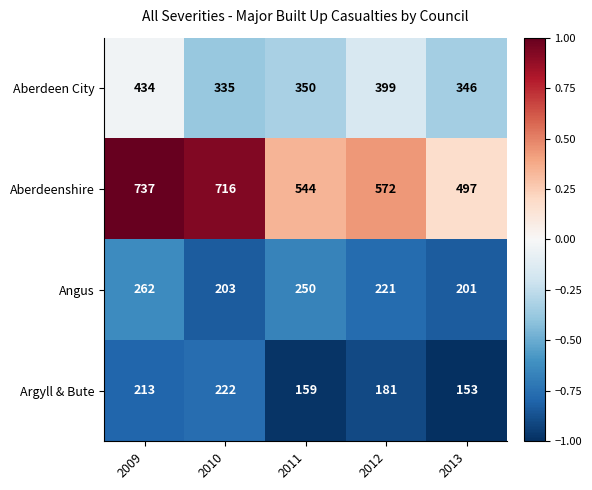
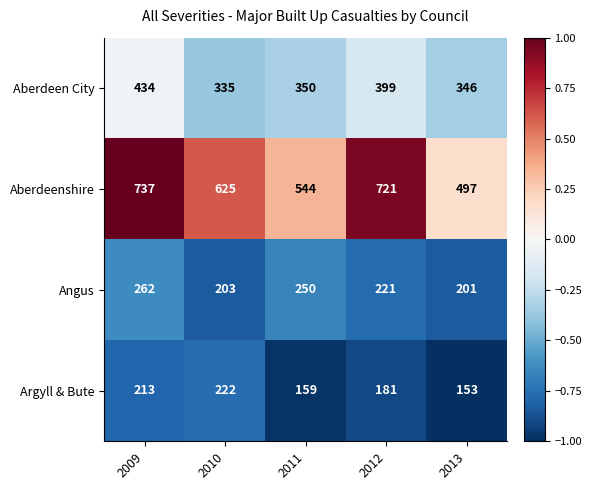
  {
    "Aberdeen City": {
      "2009": 434,
      "2010": 335,
      "2011": 350,
      "2012": 399,
      "2013": 346
    },
    "Aberdeenshire": {
      "2009": 737,
-     "2010": 716,
+     "2010": 625,
      "2011": 544,
-     "2012": 572,
+     "2012": 721,
      "2013": 497
    },
    "Angus": {
      "2009": 262,
      "2010": 203,
      "2011": 250,
      "2012": 221,
      "2013": 201
    },
    "Argyll & Bute": {
      "2009": 213,
      "2010": 222,
      "2011": 159,
      "2012": 181,
      "2013": 153
    }
  }
